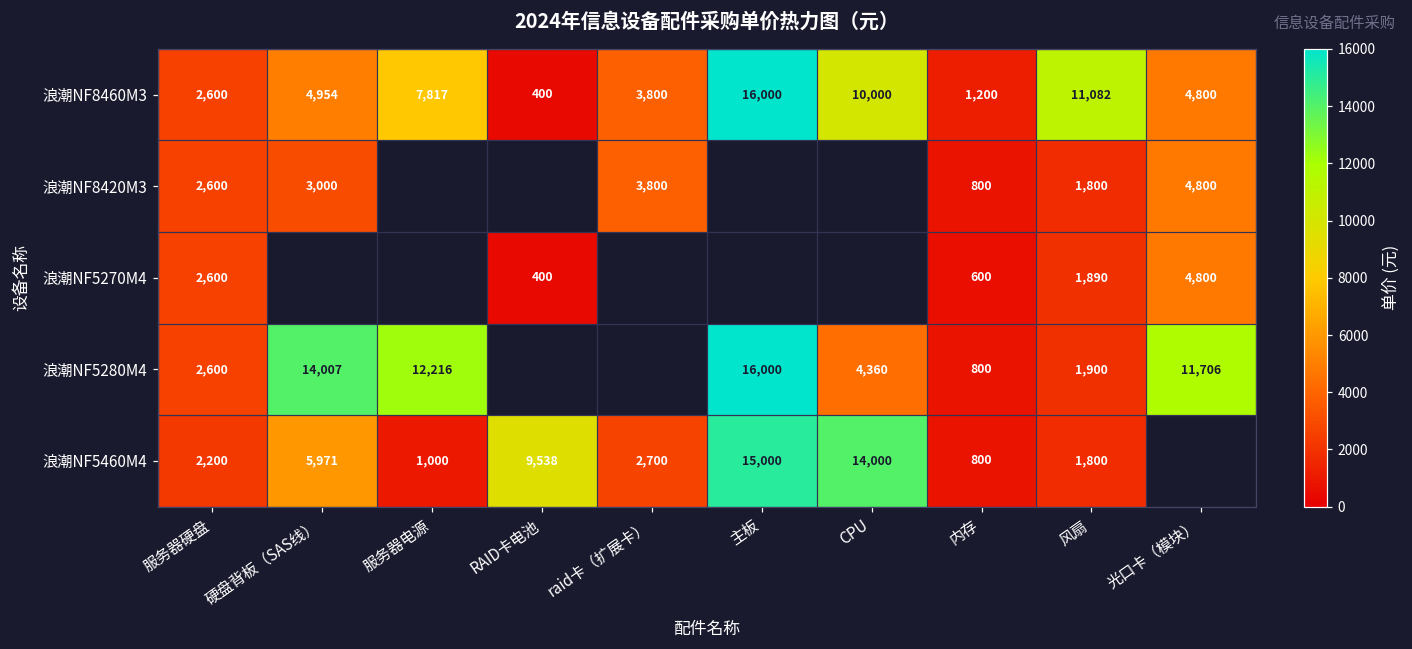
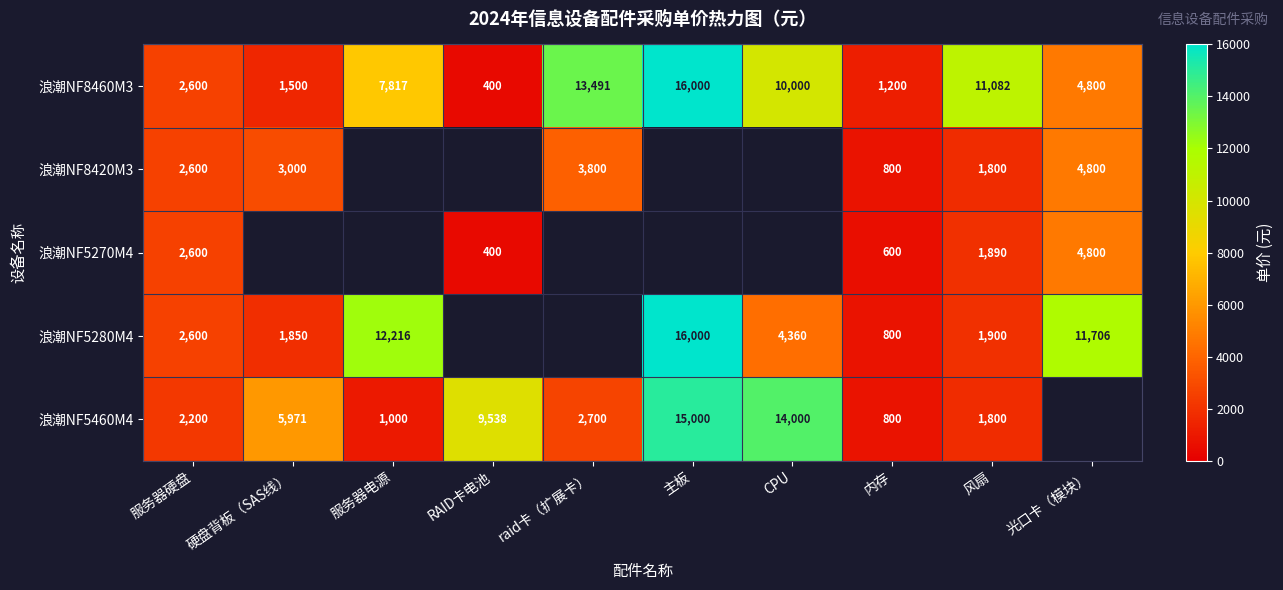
  {
    "浪潮NF8460M3": {
      "服务器硬盘": "2,600",
-     "硬盘背板（SAS线）": "4,954",
+     "硬盘背板（SAS线）": "1,500",
      "服务器电源": "7,817",
      "RAID卡电池": "400",
-     "raid卡（扩展卡）": "3,800",
+     "raid卡（扩展卡）": "13,491",
      "主板": "16,000",
      "CPU": "10,000",
      "内存": "1,200",
      "风扇": "11,082",
      "光口卡（模块）": "4,800"
    },
    "浪潮NF8420M3": {
      "服务器硬盘": "2,600",
      "硬盘背板（SAS线）": "3,000",
      "raid卡（扩展卡）": "3,800",
      "内存": "800",
      "风扇": "1,800",
      "光口卡（模块）": "4,800"
    },
    "浪潮NF5270M4": {
      "服务器硬盘": "2,600",
      "RAID卡电池": "400",
      "内存": "600",
      "风扇": "1,890",
      "光口卡（模块）": "4,800"
    },
    "浪潮NF5280M4": {
      "服务器硬盘": "2,600",
-     "硬盘背板（SAS线）": "14,007",
+     "硬盘背板（SAS线）": "1,850",
      "服务器电源": "12,216",
      "主板": "16,000",
      "CPU": "4,360",
      "内存": "800",
      "风扇": "1,900",
      "光口卡（模块）": "11,706"
    },
    "浪潮NF5460M4": {
      "服务器硬盘": "2,200",
      "硬盘背板（SAS线）": "5,971",
      "服务器电源": "1,000",
      "RAID卡电池": "9,538",
      "raid卡（扩展卡）": "2,700",
      "主板": "15,000",
      "CPU": "14,000",
      "内存": "800",
      "风扇": "1,800"
    }
  }
